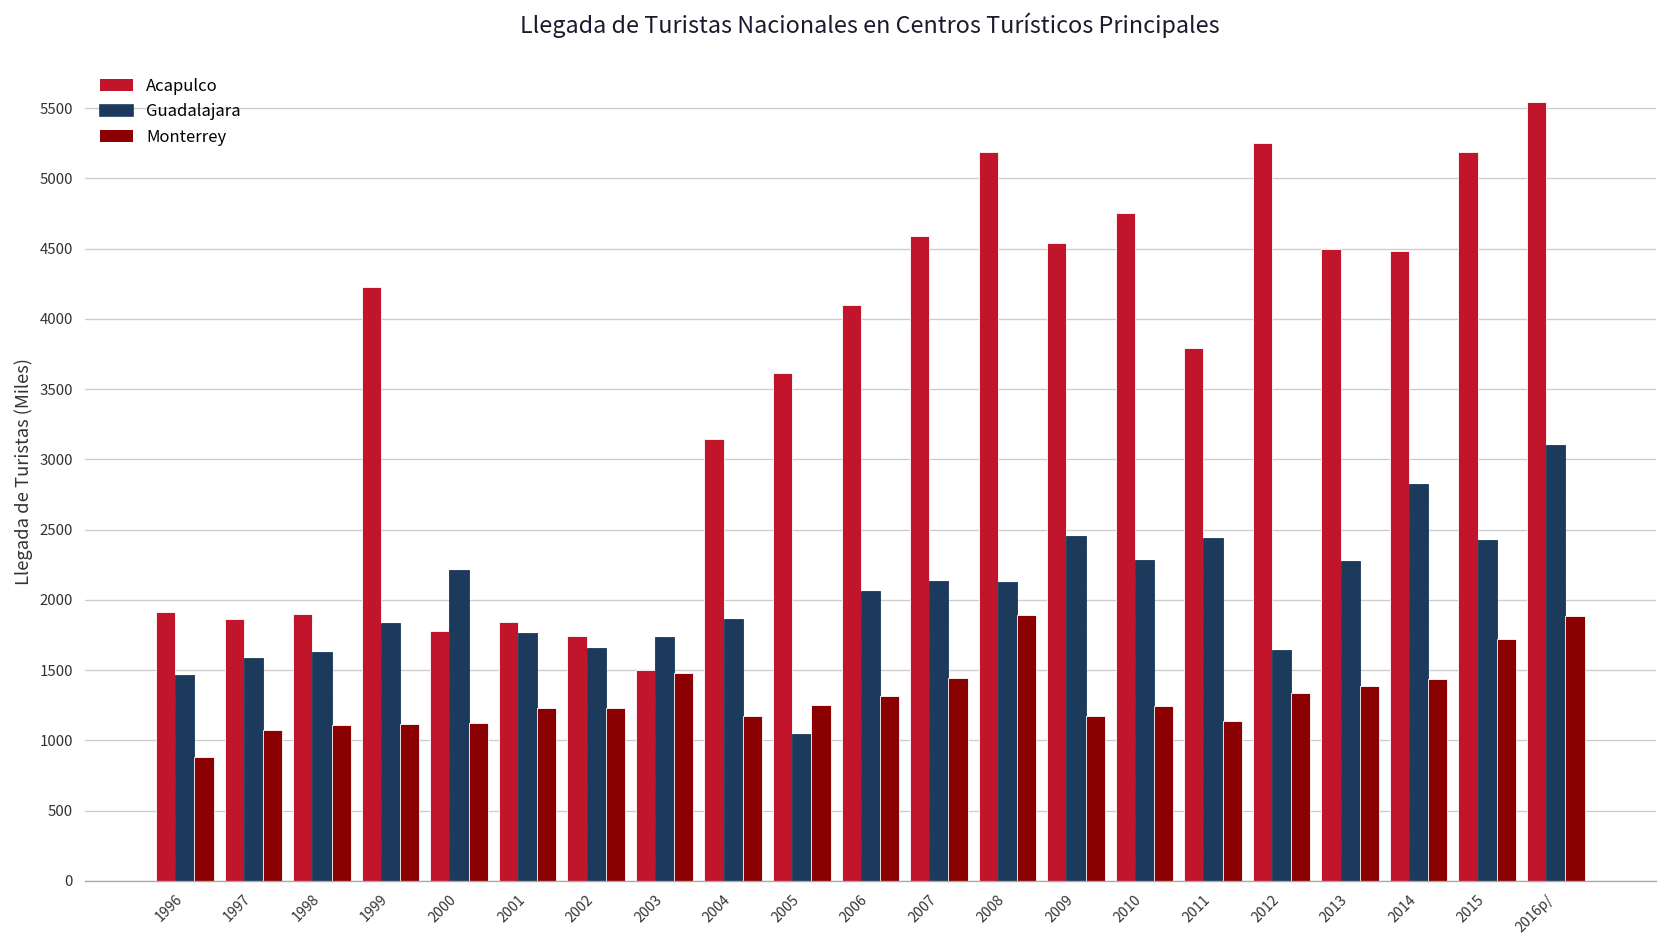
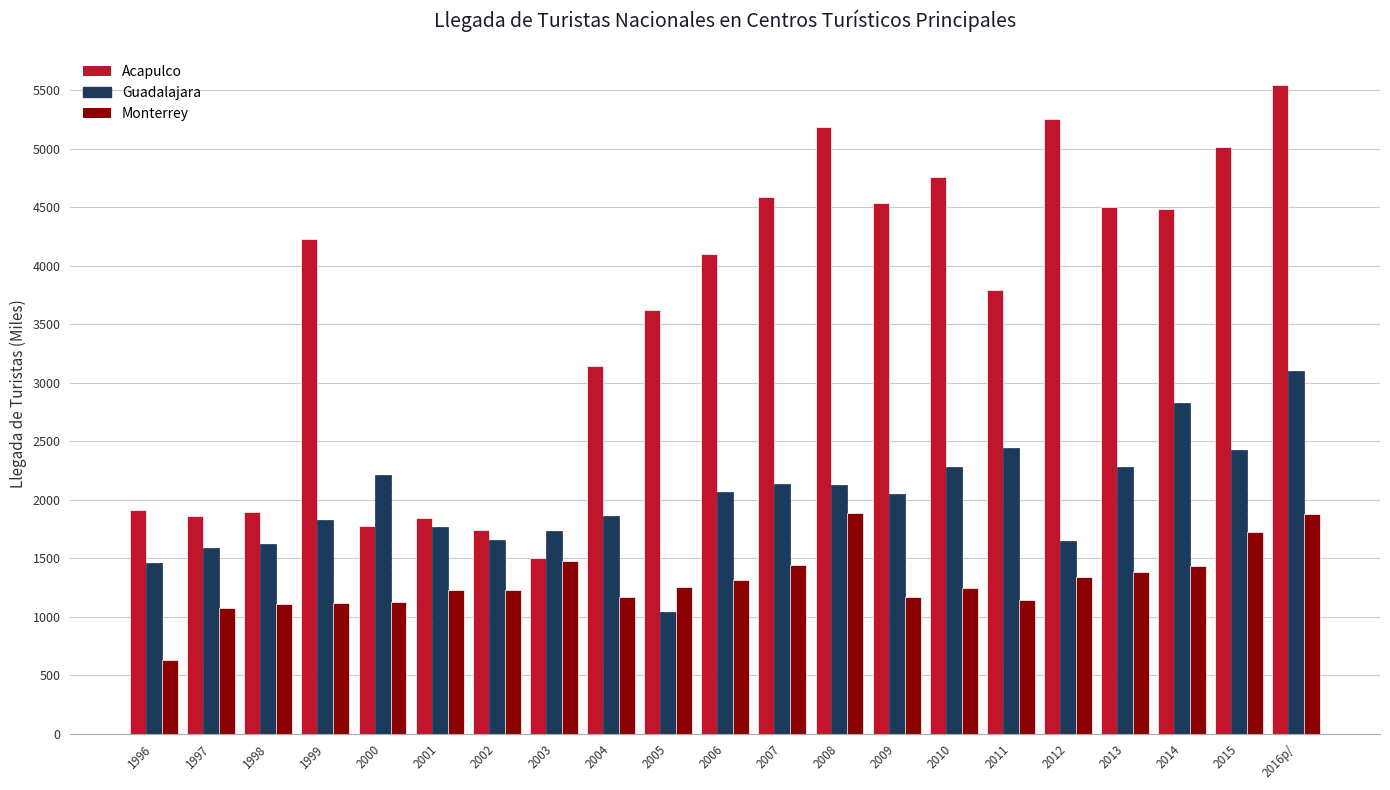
  {
    "Acapulco": {
      "1996": 1910,
      "1997": 1860,
      "1998": 1900,
      "1999": 4230,
      "2000": 1780,
      "2001": 1840,
      "2002": 1740,
      "2003": 1500,
      "2004": 3150,
      "2005": 3620,
      "2006": 4100,
      "2007": 4590,
      "2008": 5190,
      "2009": 4540,
      "2010": 4760,
      "2011": 3790,
      "2012": 5250,
      "2013": 4500,
      "2014": 4480,
-     "2015": 5190,
+     "2015": 5010,
      "2016p/": 5540
    },
    "Guadalajara": {
      "1996": 1460,
      "1997": 1590,
      "1998": 1630,
      "1999": 1830,
      "2000": 2210,
      "2001": 1770,
      "2002": 1660,
      "2003": 1730,
      "2004": 1870,
      "2005": 1040,
      "2006": 2060,
      "2007": 2130,
      "2008": 2120,
-     "2009": 2460,
+     "2009": 2050,
      "2010": 2280,
      "2011": 2440,
      "2012": 1640,
      "2013": 2280,
      "2014": 2830,
      "2015": 2430,
      "2016p/": 3100
    },
    "Monterrey": {
-     "1996": 880,
+     "1996": 640,
      "1997": 1080,
      "1998": 1110,
      "1999": 1120,
      "2000": 1130,
      "2001": 1230,
      "2002": 1230,
      "2003": 1480,
      "2004": 1170,
      "2005": 1250,
      "2006": 1320,
      "2007": 1440,
      "2008": 1890,
      "2009": 1170,
      "2010": 1240,
      "2011": 1140,
      "2012": 1340,
      "2013": 1380,
      "2014": 1430,
      "2015": 1720,
      "2016p/": 1880
    }
  }
